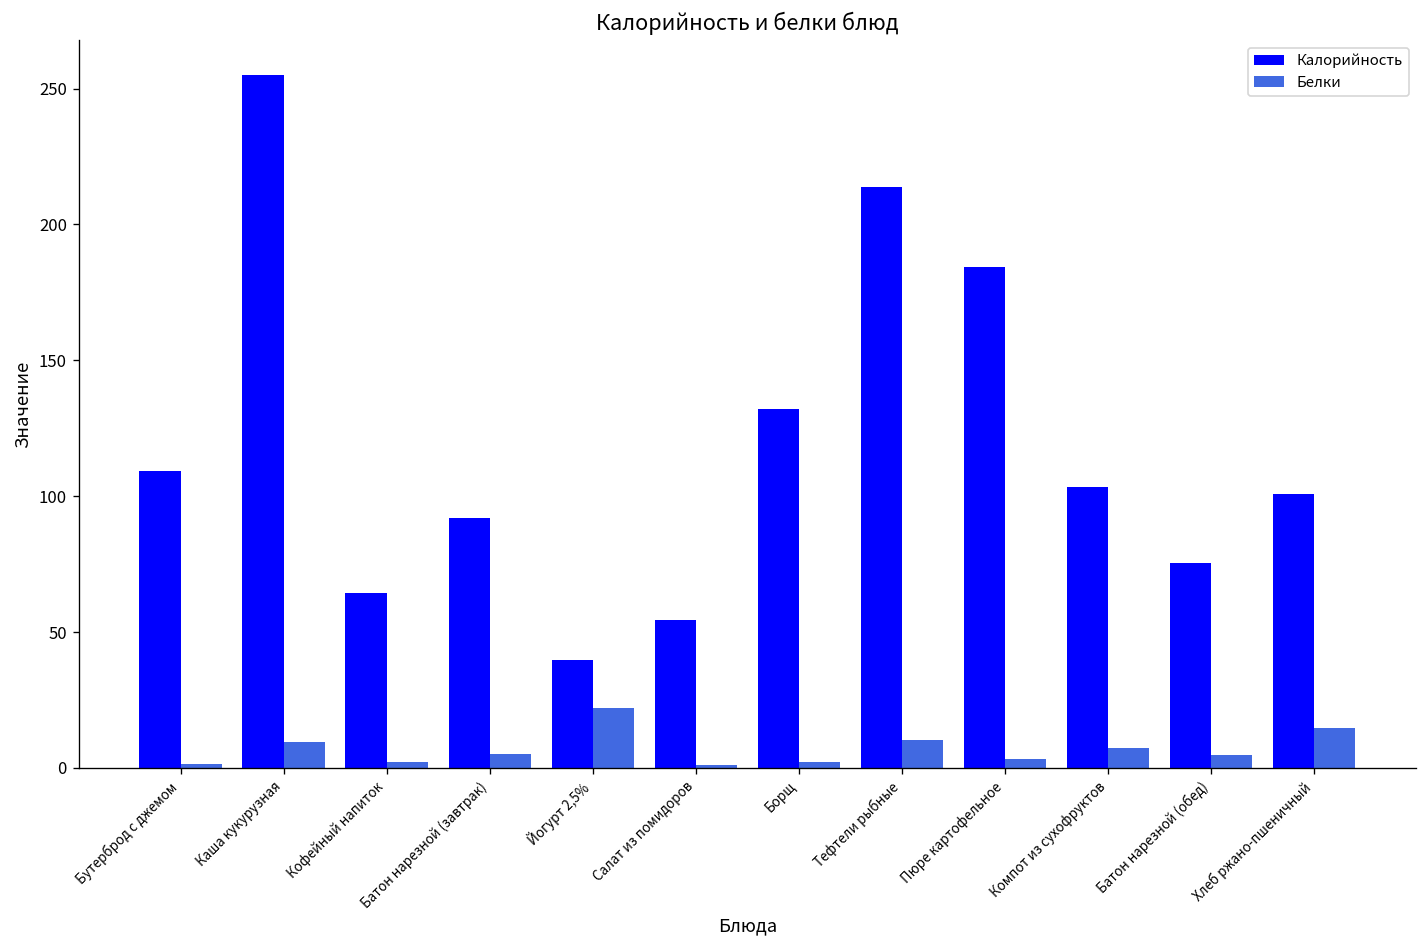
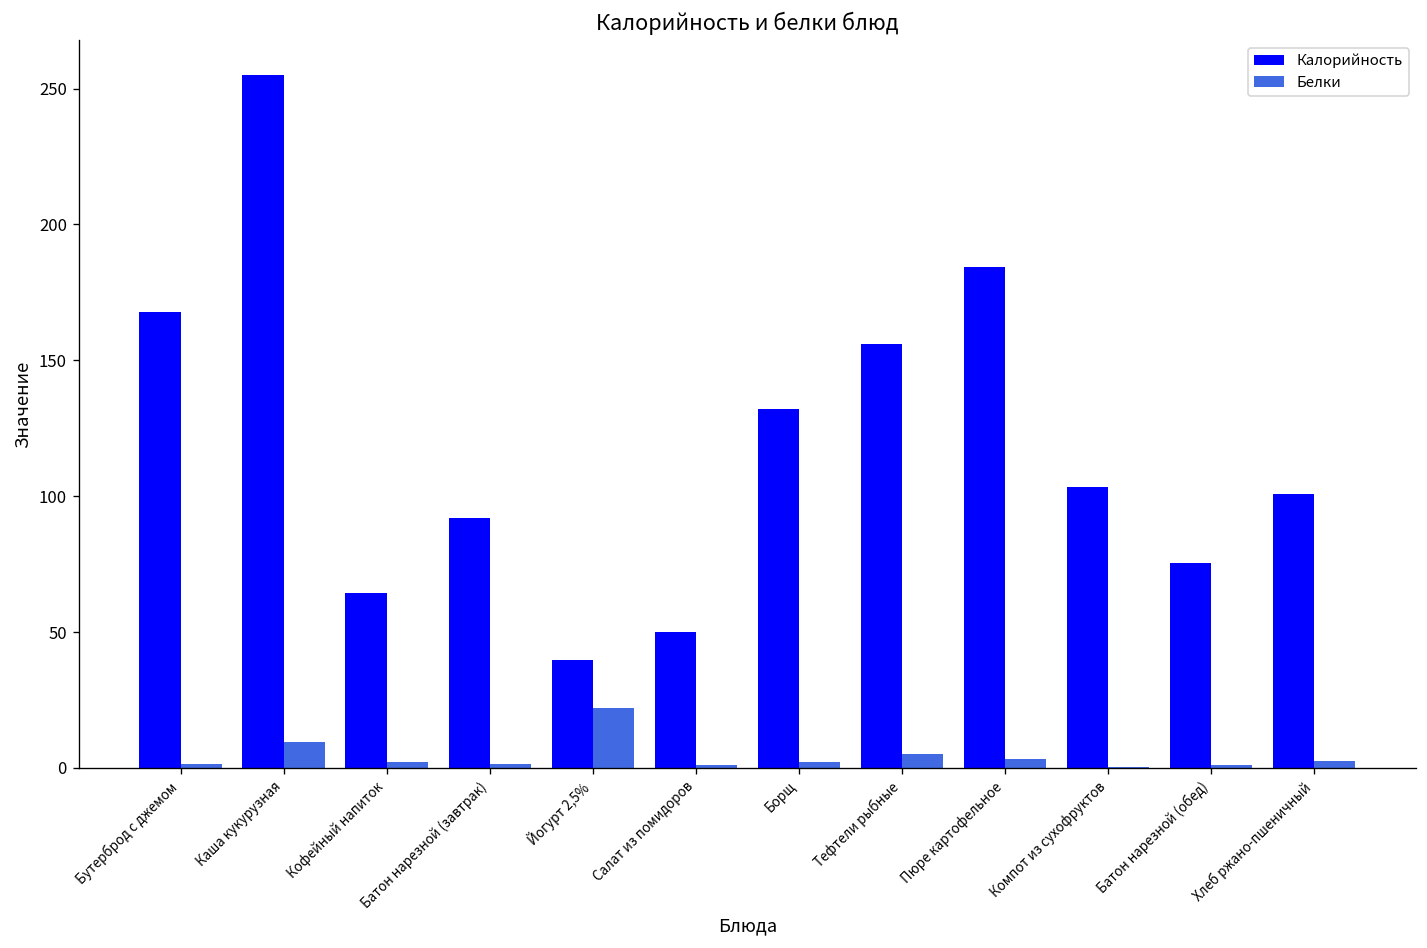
  {
    "Калорийность": {
-     "Бутерброд с джемом": 109,
+     "Бутерброд с джемом": 168,
      "Каша кукурузная": 255,
      "Кофейный напиток": 64,
      "Батон нарезной (завтрак)": 92,
      "Йогурт 2,5%": 40,
-     "Салат из помидоров": 54,
+     "Салат из помидоров": 50,
      "Борщ": 132,
-     "Тефтели рыбные": 214,
+     "Тефтели рыбные": 156,
      "Пюре картофельное": 184,
      "Компот из сухофруктов": 103,
      "Батон нарезной (обед)": 75,
      "Хлеб ржано-пшеничный": 101
    },
    "Белки": {
      "Бутерброд с джемом": 2,
      "Каша кукурузная": 10,
      "Кофейный напиток": 2,
-     "Батон нарезной (завтрак)": 5,
+     "Батон нарезной (завтрак)": 2,
      "Йогурт 2,5%": 22,
      "Борщ": 2,
-     "Тефтели рыбные": 10,
+     "Тефтели рыбные": 5,
      "Пюре картофельное": 3,
-     "Компот из сухофруктов": 7,
-     "Батон нарезной (обед)": 5,
-     "Хлеб ржано-пшеничный": 15
+     "Компот из сухофруктов": 0,
+     "Батон нарезной (обед)": 1,
+     "Хлеб ржано-пшеничный": 3
    }
  }
